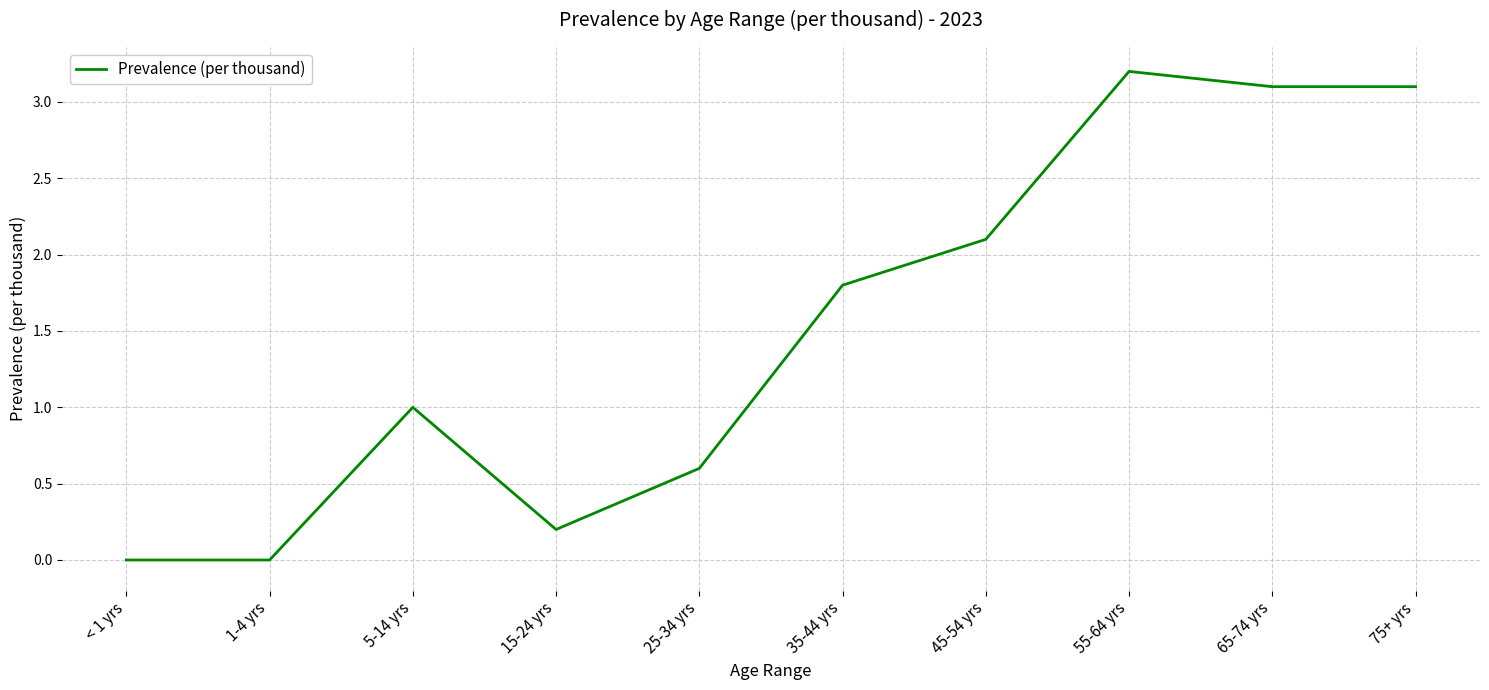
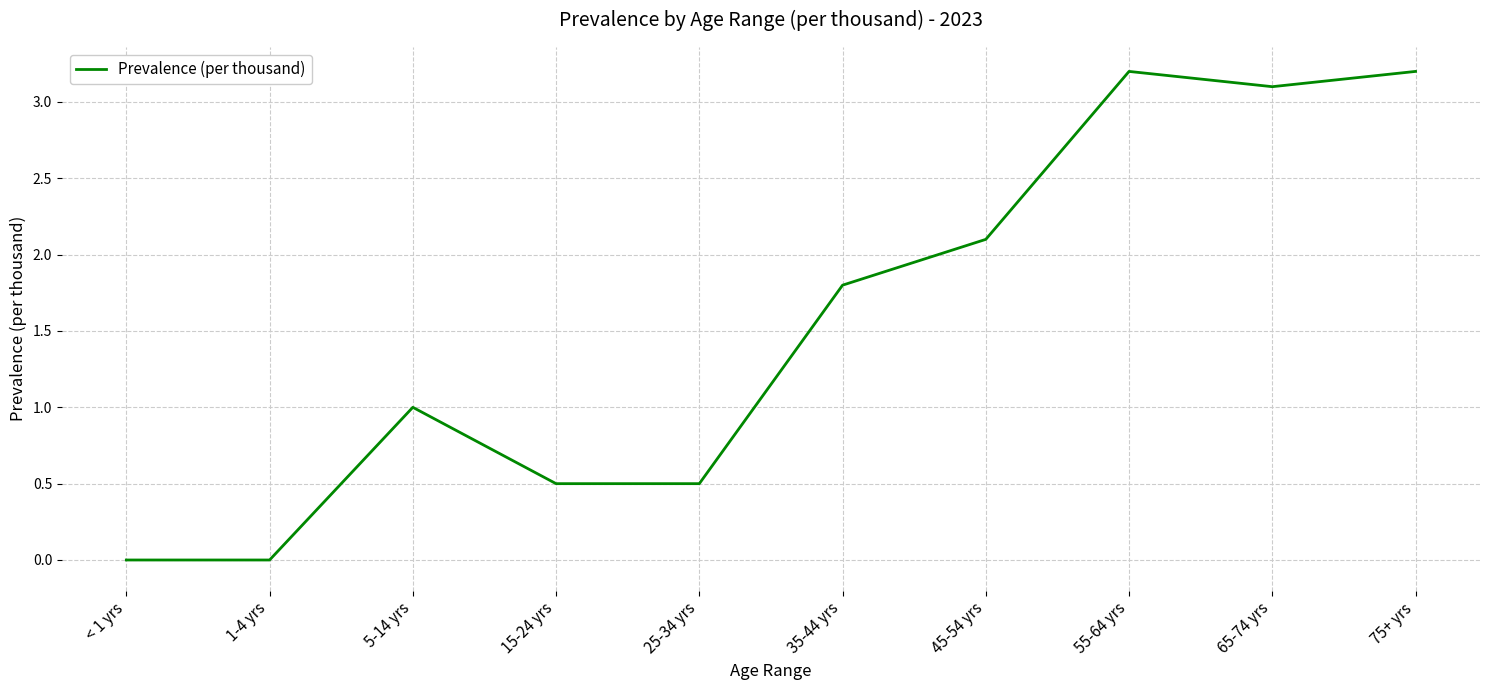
  {
    "< 1 yrs": 0.0,
    "1-4 yrs": 0.0,
    "5-14 yrs": 1.0,
-   "15-24 yrs": 0.2,
-   "25-34 yrs": 0.6,
+   "15-24 yrs": 0.5,
+   "25-34 yrs": 0.5,
    "35-44 yrs": 1.8,
    "45-54 yrs": 2.1,
    "55-64 yrs": 3.2,
    "65-74 yrs": 3.1,
-   "75+ yrs": 3.1
+   "75+ yrs": 3.2
  }
